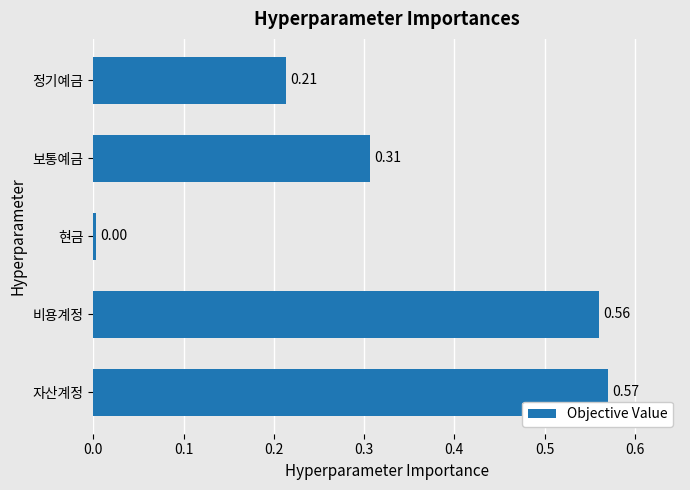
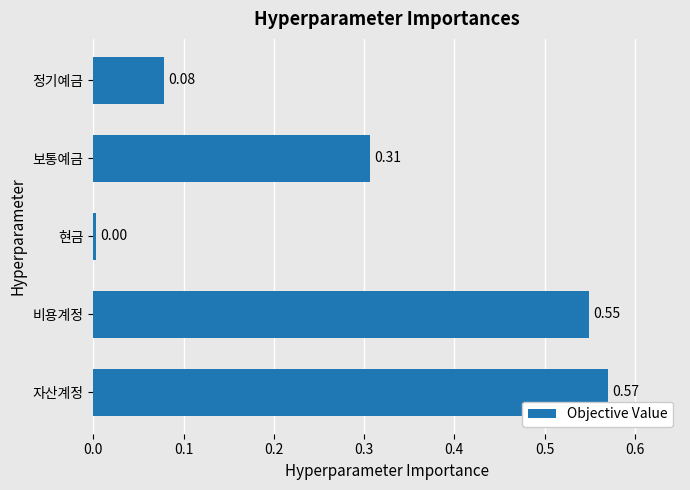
  {
-   "정기예금": 0.21,
+   "정기예금": 0.08,
    "보통예금": 0.31,
    "현금": 0.00,
-   "비용계정": 0.56,
+   "비용계정": 0.55,
    "자산계정": 0.57
  }
